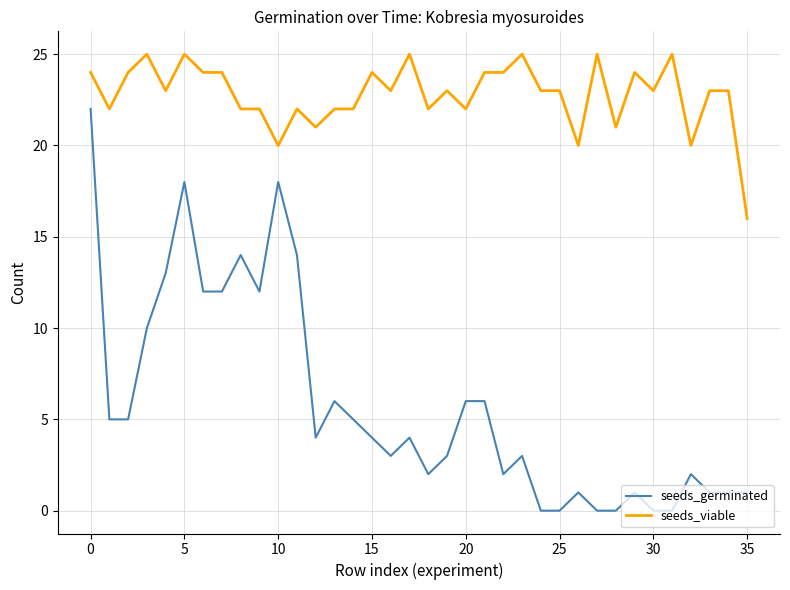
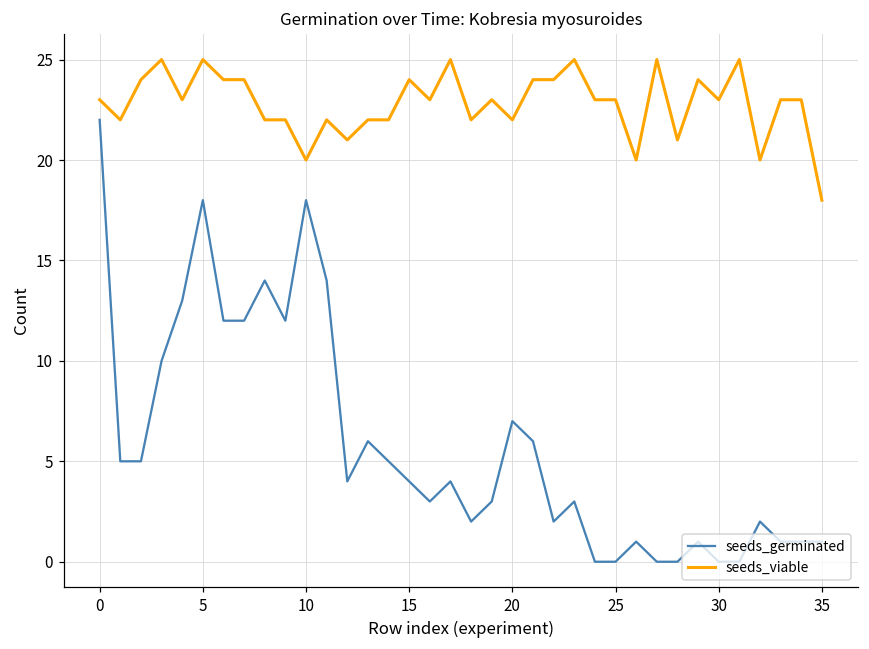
  {
    "seeds_germinated": {
      "0": 22,
      "5": 18,
      "10": 18,
      "15": 4,
-     "20": 6,
+     "20": 7,
      "25": 0
    },
    "seeds_viable": {
-     "0": 24,
+     "0": 23,
      "5": 25,
      "10": 20,
      "15": 24,
      "20": 22,
      "25": 23,
      "30": 23,
-     "35": 16
+     "35": 18
    }
  }
